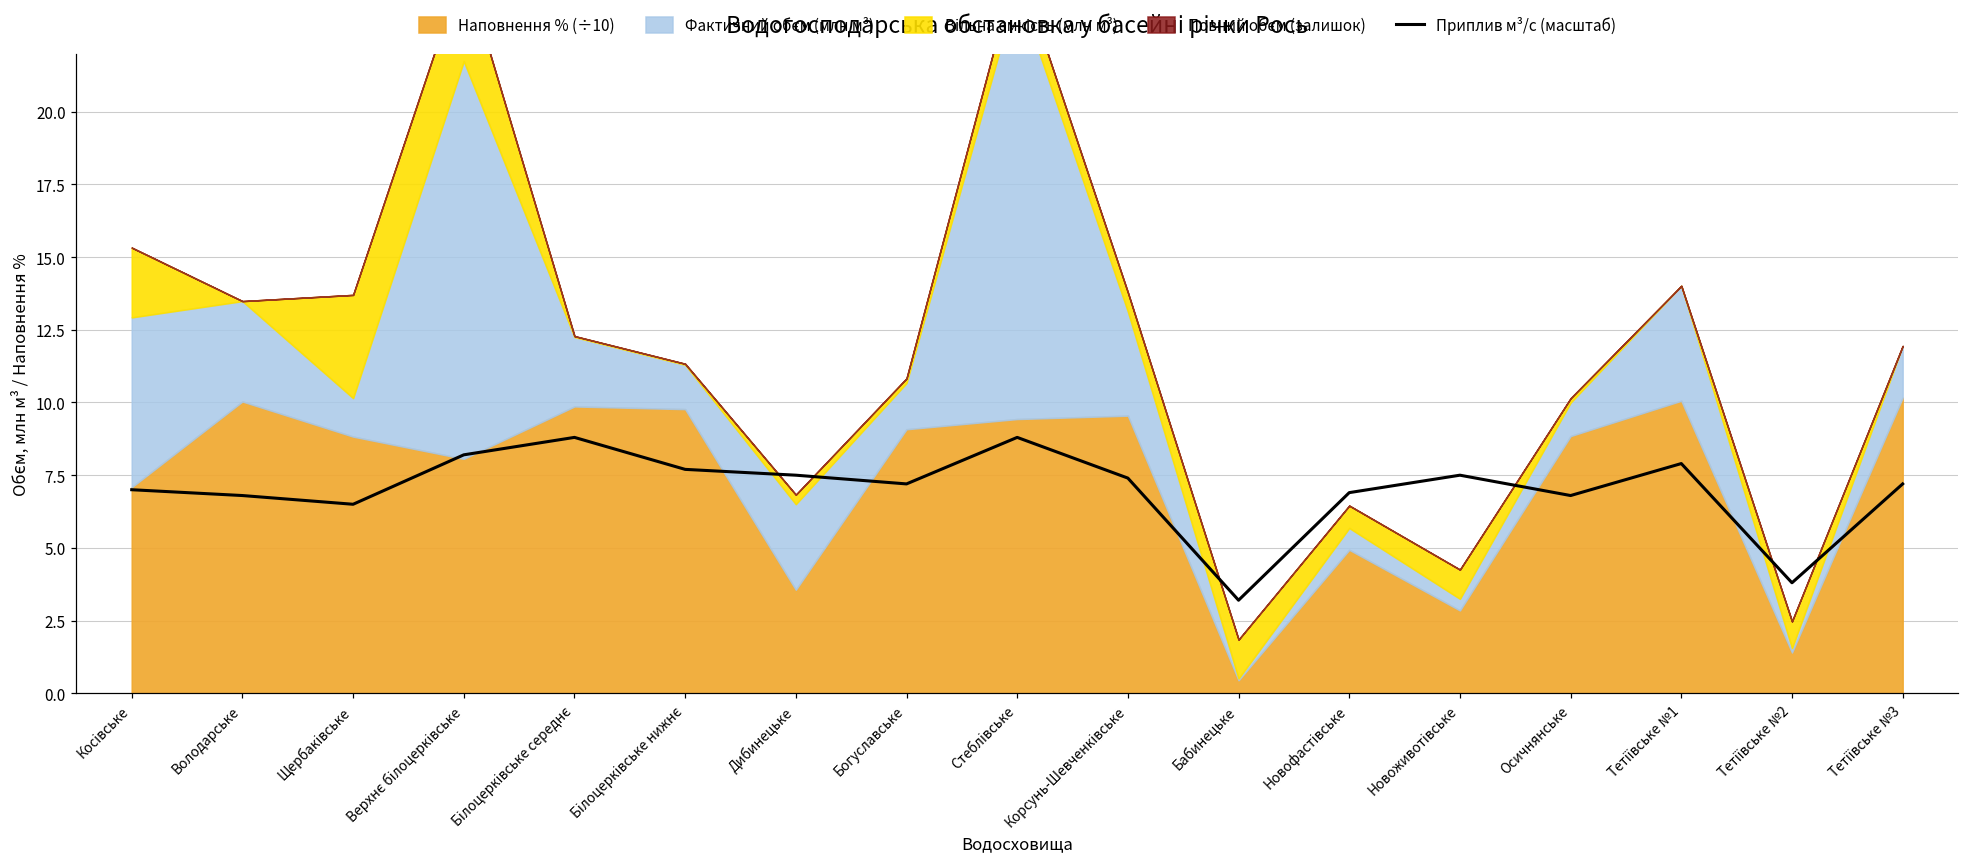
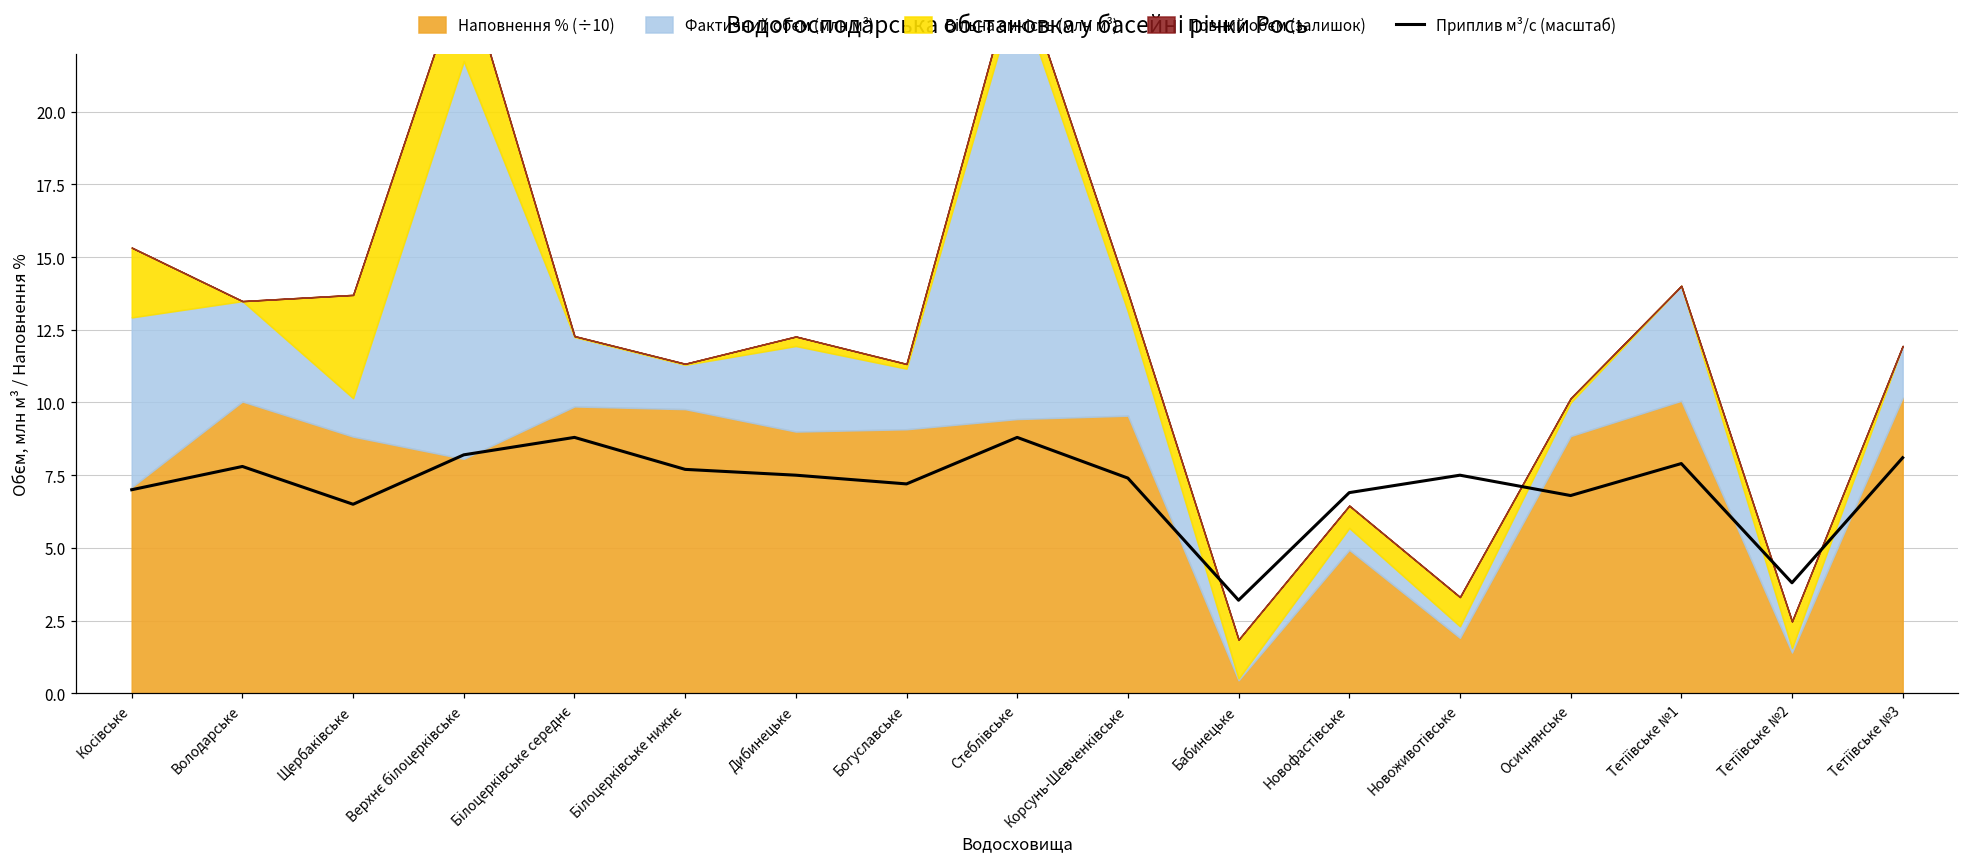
  {
    "Приплив м³/с (масштаб)": {
-     "Володарське": 6.8,
+     "Володарське": 7.8,
      "Щербаківське": 6.5,
      "Верхнє білоцерківське": 8.2,
      "Білоцерківське середнє": 8.8,
      "Білоцерківське нижнє": 7.7,
      "Дибинецьке": 7.5,
      "Богуславське": 7.2,
      "Стеблівське": 8.8,
      "Корсунь-Шевченківське": 7.4,
      "Бабинецьке": 3.2,
      "Новофастівське": 6.9,
      "Новоживотівське": 7.5,
      "Осичнянське": 6.8,
      "Тетіївське №1": 7.9,
      "Тетіївське №2": 3.8,
-     "Тетіївське №3": 7.2
+     "Тетіївське №3": 8.1
    },
    "Наповнення % (÷10)": {
      "Володарське": 10.0,
      "Щербаківське": 8.8,
      "Верхнє білоцерківське": 8.1,
      "Білоцерківське середнє": 9.9,
      "Білоцерківське нижнє": 9.8,
-     "Дибинецьке": 3.6,
+     "Дибинецьке": 9.0,
      "Богуславське": 9.1,
      "Стеблівське": 9.4,
      "Корсунь-Шевченківське": 9.5,
      "Новофастівське": 4.9,
-     "Новоживотівське": 2.8,
+     "Новоживотівське": 1.9,
      "Осичнянське": 8.8,
      "Тетіївське №1": 10.1,
      "Тетіївське №2": 1.4,
      "Тетіївське №3": 10.2
    },
    "Фактичний обєм (млн м³)": {
      "Косівське": 5.8,
      "Щербаківське": 1.3,
      "Верхнє білоцерківське": 13.7,
      "Дибинецьке": 2.9,
-     "Богуславське": 1.6,
+     "Богуславське": 2.1,
      "Корсунь-Шевченківське": 3.6,
      "Новофастівське": 0.8,
      "Новоживотівське": 0.4,
      "Осичнянське": 1.2,
      "Тетіївське №2": 0.2
    }
  }
